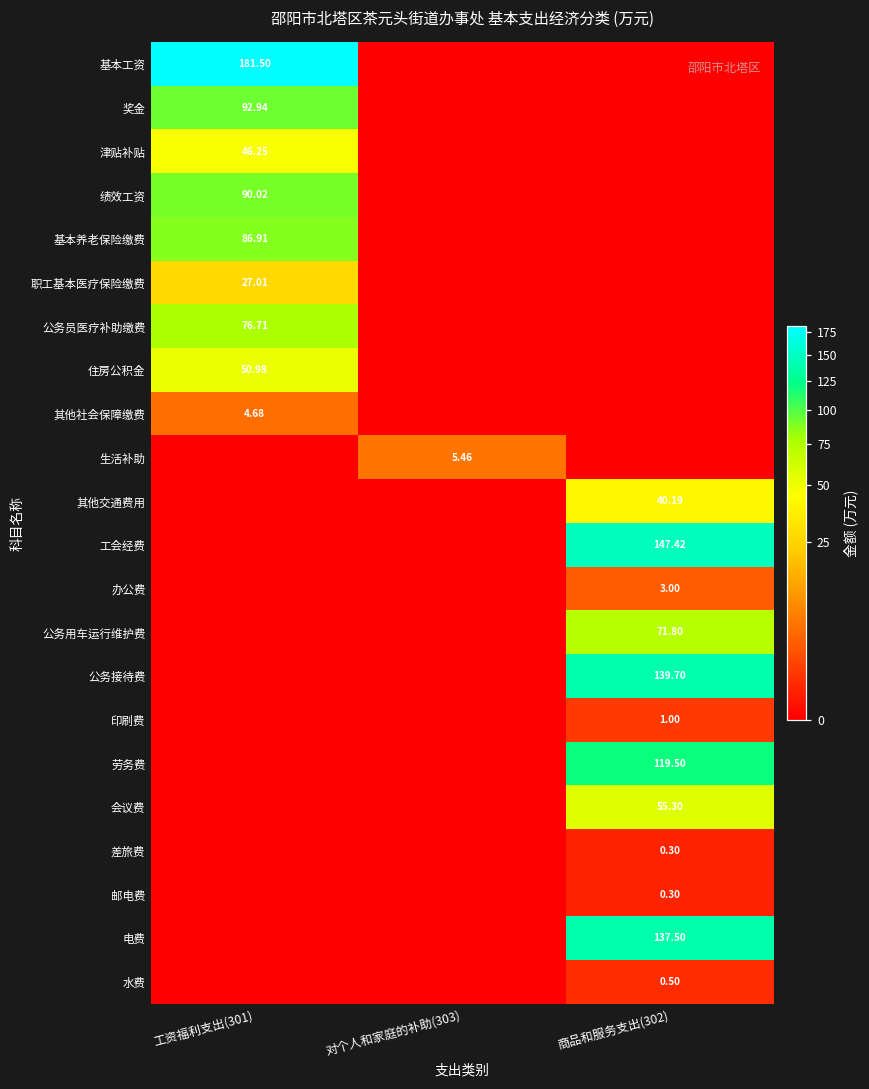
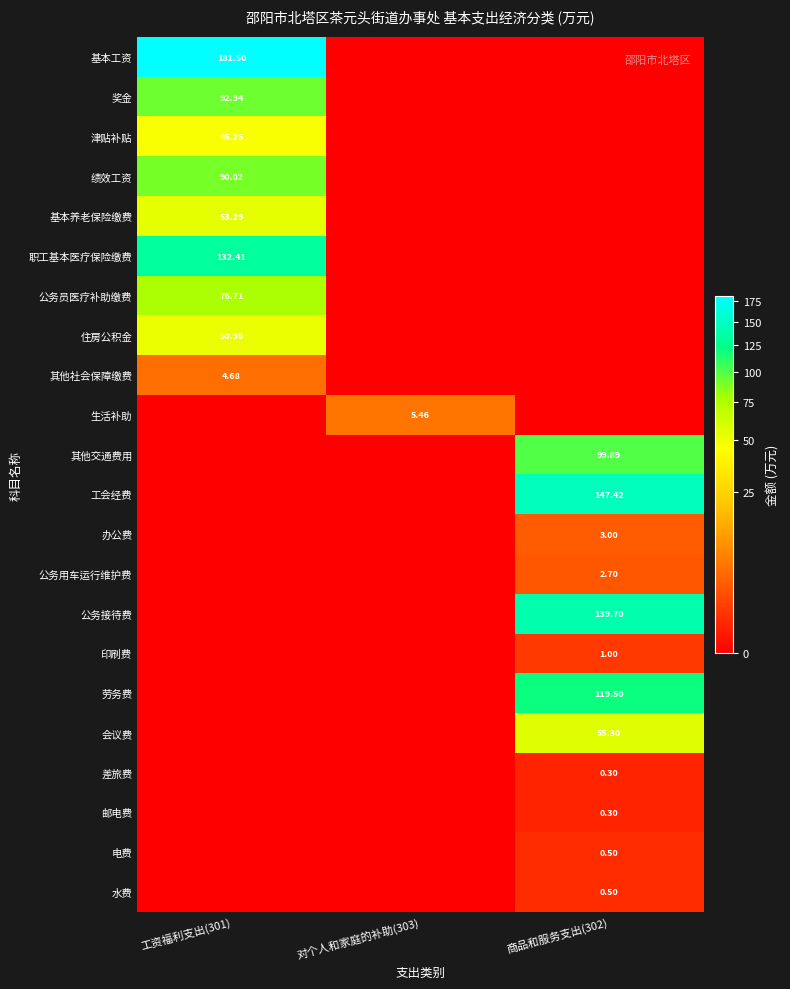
  {
    "基本工资": {
      "工资福利支出(301)": 181.50
    },
    "奖金": {
      "工资福利支出(301)": 92.94
    },
    "津贴补贴": {
      "工资福利支出(301)": 46.25
    },
    "绩效工资": {
      "工资福利支出(301)": 90.02
    },
    "基本养老保险缴费": {
-     "工资福利支出(301)": 86.91
+     "工资福利支出(301)": 53.29
    },
    "职工基本医疗保险缴费": {
-     "工资福利支出(301)": 27.01
+     "工资福利支出(301)": 132.41
    },
    "公务员医疗补助缴费": {
      "工资福利支出(301)": 76.71
    },
    "住房公积金": {
      "工资福利支出(301)": 50.98
    },
    "其他社会保障缴费": {
      "工资福利支出(301)": 4.68
    },
    "生活补助": {
      "对个人和家庭的补助(303)": 5.46
    },
    "其他交通费用": {
-     "商品和服务支出(302)": 40.19
+     "商品和服务支出(302)": 99.89
    },
    "工会经费": {
      "商品和服务支出(302)": 147.42
    },
    "办公费": {
      "商品和服务支出(302)": 3.00
    },
    "公务用车运行维护费": {
-     "商品和服务支出(302)": 71.80
+     "商品和服务支出(302)": 2.70
    },
    "公务接待费": {
      "商品和服务支出(302)": 139.70
    },
    "印刷费": {
      "商品和服务支出(302)": 1.00
    },
    "劳务费": {
      "商品和服务支出(302)": 119.50
    },
    "会议费": {
      "商品和服务支出(302)": 55.30
    },
    "差旅费": {
      "商品和服务支出(302)": 0.30
    },
    "邮电费": {
      "商品和服务支出(302)": 0.30
    },
    "电费": {
-     "商品和服务支出(302)": 137.50
+     "商品和服务支出(302)": 0.50
    },
    "水费": {
      "商品和服务支出(302)": 0.50
    }
  }
